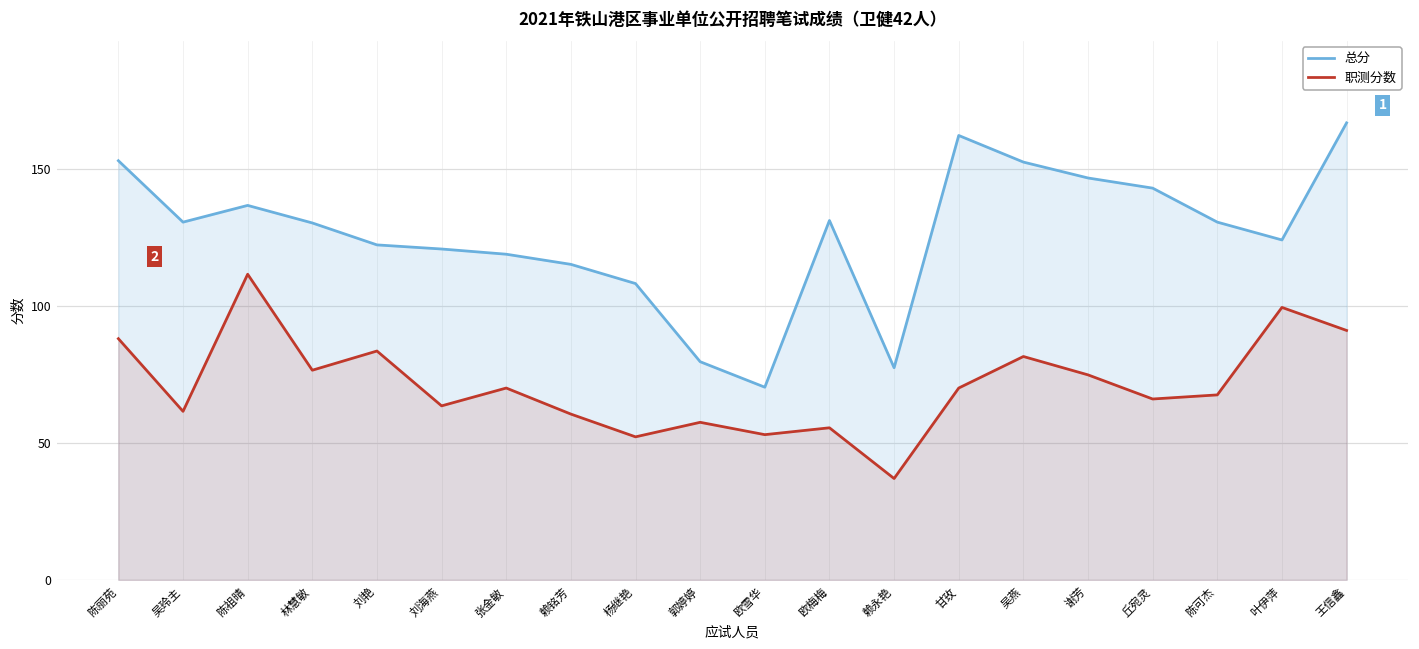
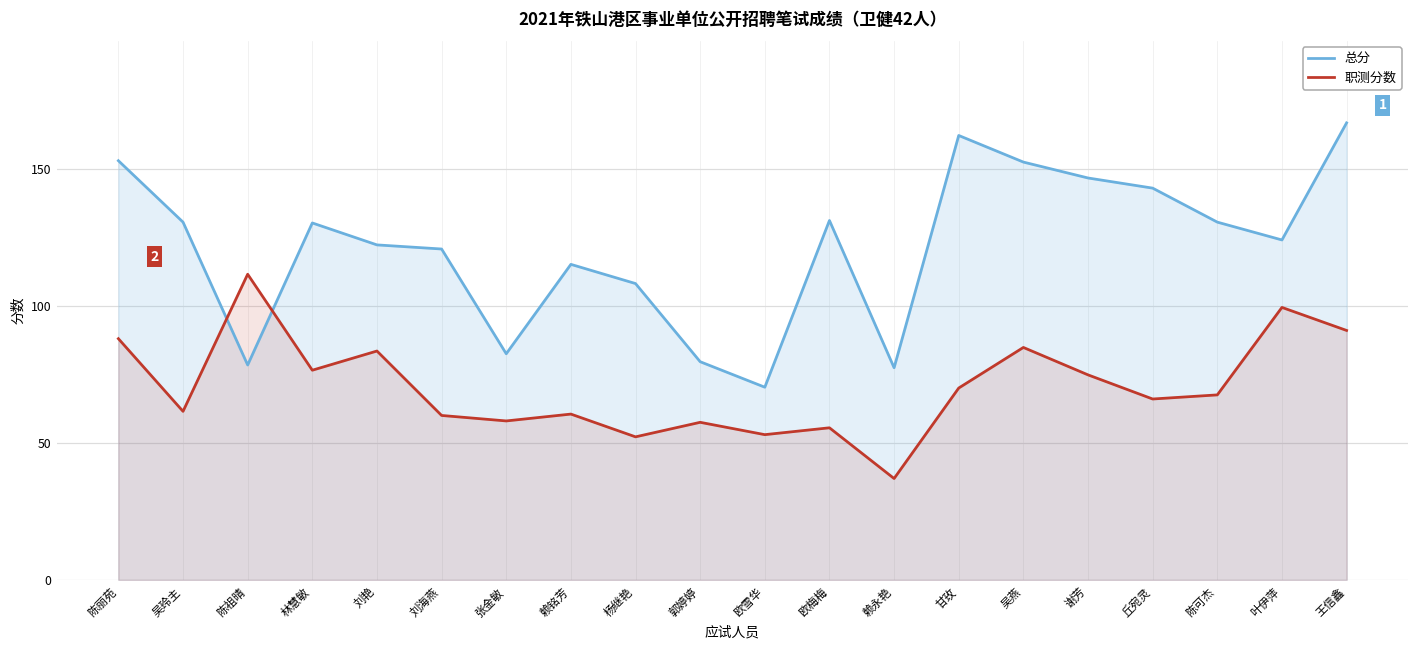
  {
    "总分": {
      "陈丽苑": 153,
      "吴玲主": 131,
-     "陈祖晴": 137,
+     "陈祖晴": 78,
      "林慧敏": 130,
      "刘艳": 122,
      "刘海燕": 121,
-     "张金敏": 119,
+     "张金敏": 83,
      "赖铭芳": 115,
      "杨继艳": 108,
      "郭婷婷": 80,
      "欧雪华": 70,
      "欧梅梅": 131,
      "赖永艳": 77,
      "甘玫": 162,
      "吴燕": 152,
      "谢芳": 147,
      "丘宛灵": 143,
      "陈可杰": 131,
      "叶伊萍": 124,
      "王信鑫": 167
    },
    "职测分数": {
      "陈丽苑": 88,
      "吴玲主": 62,
      "陈祖晴": 112,
      "林慧敏": 77,
      "刘艳": 84,
-     "刘海燕": 64,
-     "张金敏": 70,
+     "刘海燕": 60,
+     "张金敏": 58,
      "赖铭芳": 61,
      "杨继艳": 52,
      "郭婷婷": 58,
      "欧雪华": 53,
      "欧梅梅": 56,
      "赖永艳": 37,
      "甘玫": 70,
-     "吴燕": 82,
+     "吴燕": 85,
      "谢芳": 75,
      "丘宛灵": 66,
      "陈可杰": 68,
      "叶伊萍": 99,
      "王信鑫": 91
    }
  }
